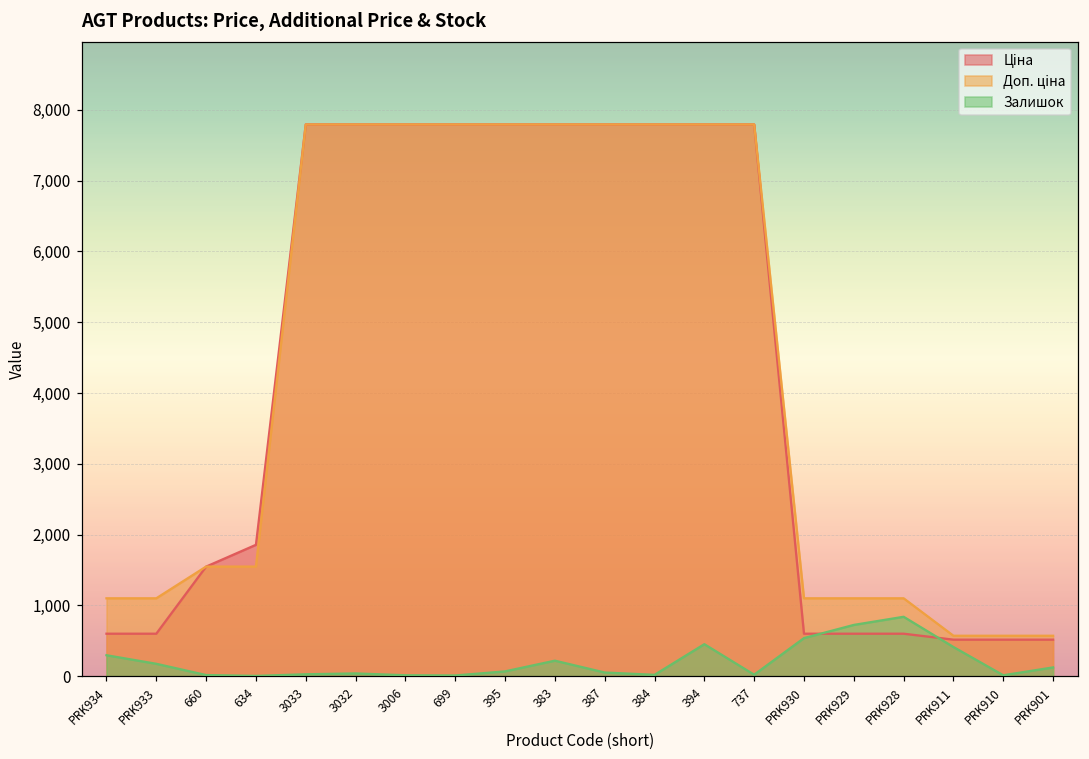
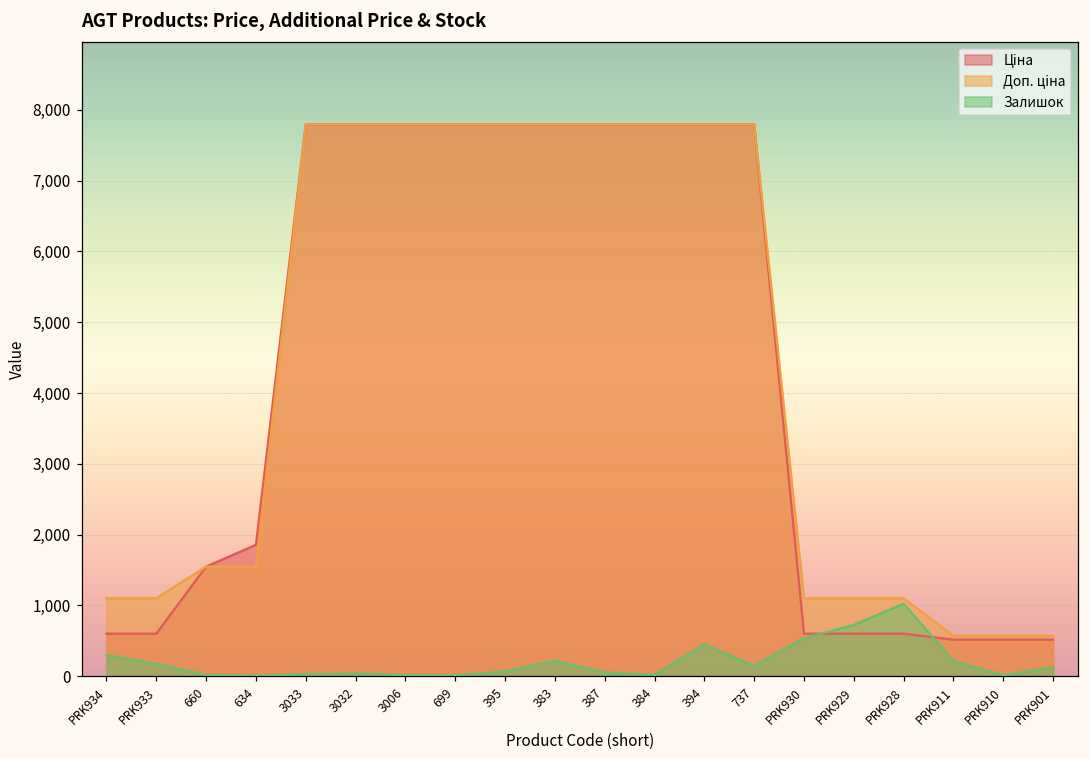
  {
    "Ціна": {
      "PRK934": "600",
      "PRK933": "600",
      "634": "1,900",
      "PRK930": "600",
      "PRK929": "600",
      "PRK928": "600",
      "PRK911": "500",
      "PRK910": "500",
      "PRK901": "500"
    },
    "Доп. ціна": {
      "PRK934": "1,100",
      "PRK933": "1,100",
      "634": "1,500",
      "PRK930": "1,100",
      "PRK929": "1,100",
      "PRK928": "1,100",
      "PRK911": "600",
      "PRK910": "600",
      "PRK901": "600"
    },
    "Залишок": {
      "PRK934": "300",
      "PRK933": "200",
      "660": "0",
      "634": "0",
      "3033": "0",
      "3032": "0",
      "3006": "0",
      "699": "0",
      "395": "100",
      "383": "200",
      "387": "100",
      "384": "0",
      "394": "500",
-     "737": "0",
+     "737": "100",
      "PRK930": "500",
      "PRK929": "700",
-     "PRK928": "800",
-     "PRK911": "400",
+     "PRK928": "1,000",
+     "PRK911": "200",
      "PRK910": "0",
      "PRK901": "100"
    }
  }
